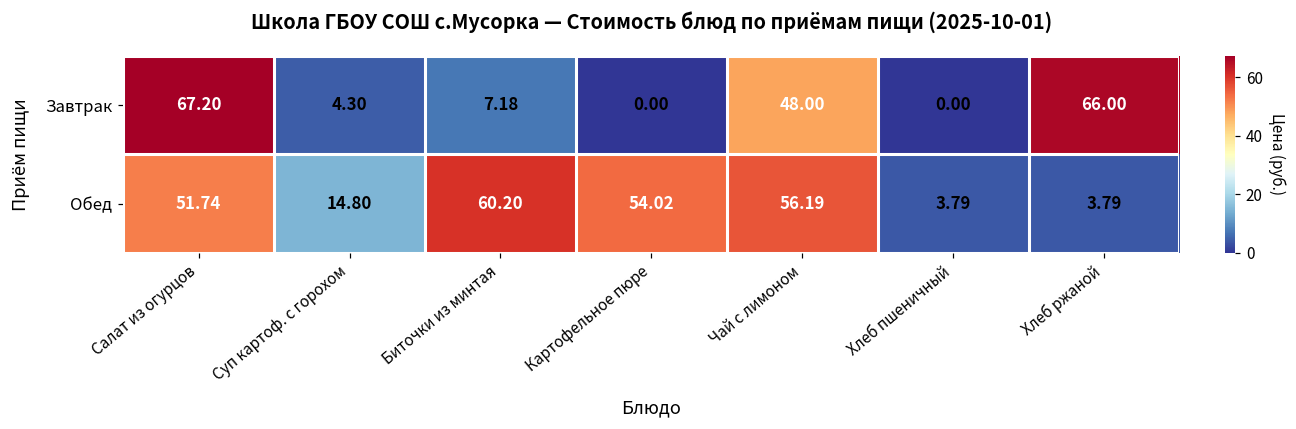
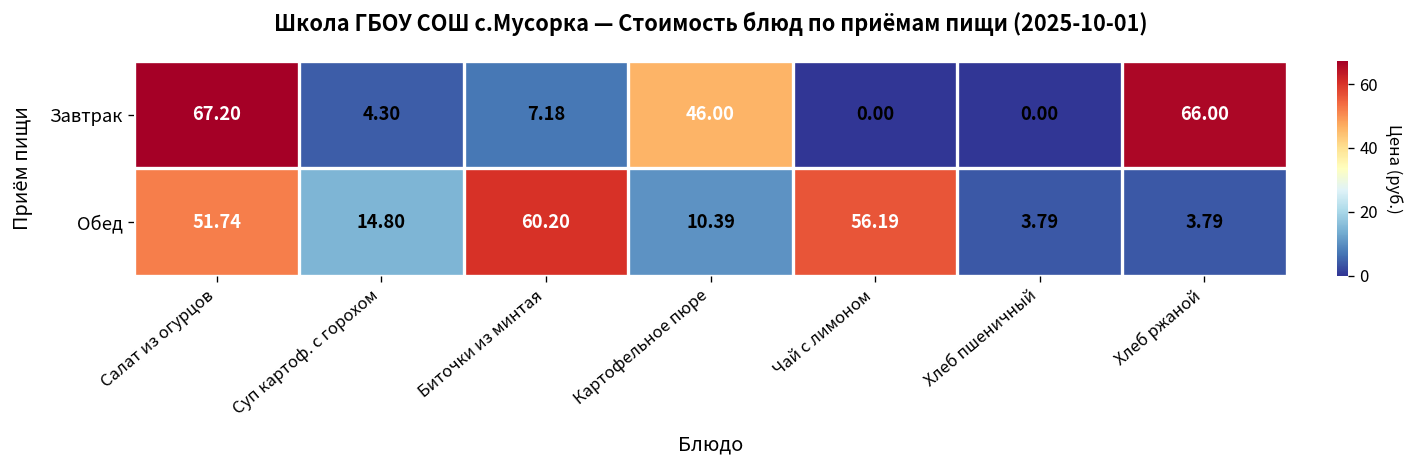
  {
    "Завтрак": {
      "Салат из огурцов": 67.20,
      "Суп картоф. с горохом": 4.30,
      "Биточки из минтая": 7.18,
-     "Картофельное пюре": 0.00,
-     "Чай с лимоном": 48.00,
+     "Картофельное пюре": 46.00,
+     "Чай с лимоном": 0.00,
      "Хлеб пшеничный": 0.00,
      "Хлеб ржаной": 66.00
    },
    "Обед": {
      "Салат из огурцов": 51.74,
      "Суп картоф. с горохом": 14.80,
      "Биточки из минтая": 60.20,
-     "Картофельное пюре": 54.02,
+     "Картофельное пюре": 10.39,
      "Чай с лимоном": 56.19,
      "Хлеб пшеничный": 3.79,
      "Хлеб ржаной": 3.79
    }
  }
